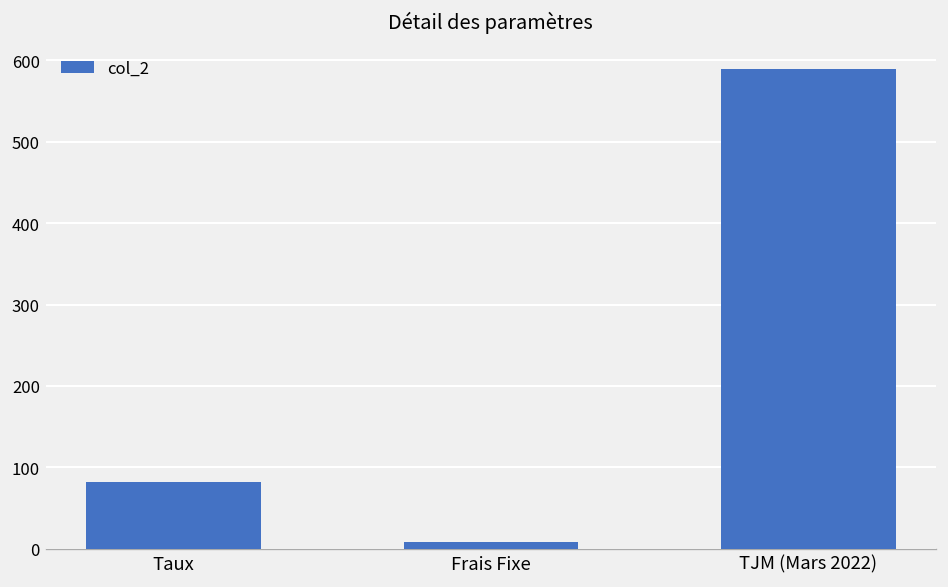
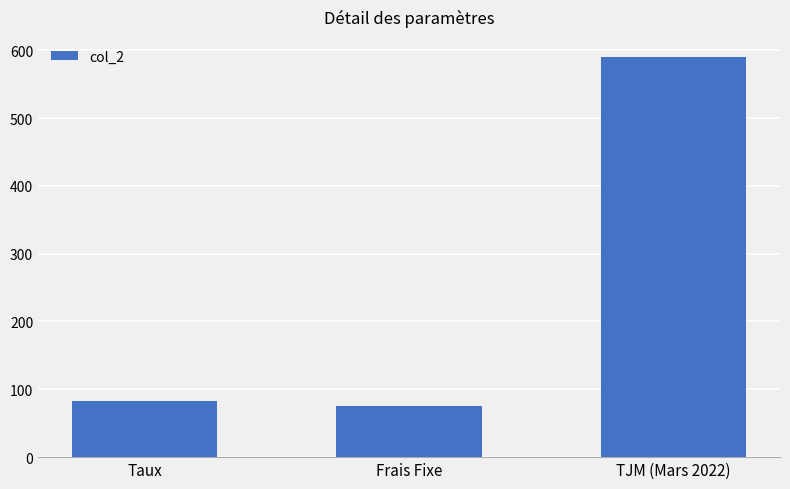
  {
    "Taux": 80,
-   "Frais Fixe": 10,
+   "Frais Fixe": 80,
    "TJM (Mars 2022)": 590
  }
